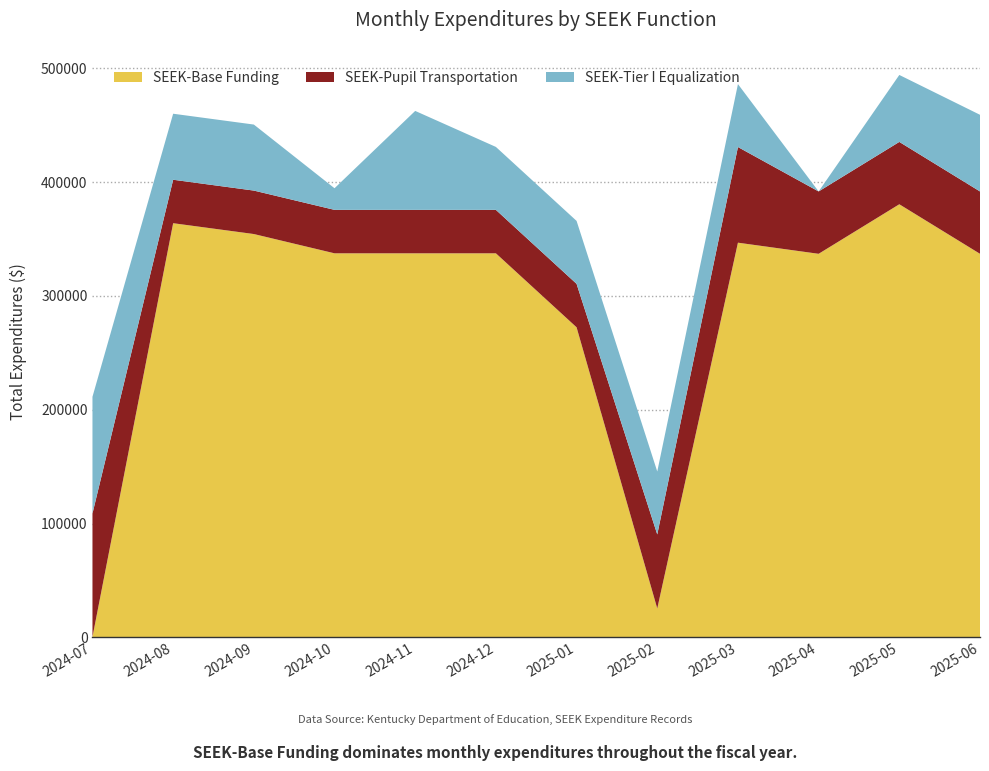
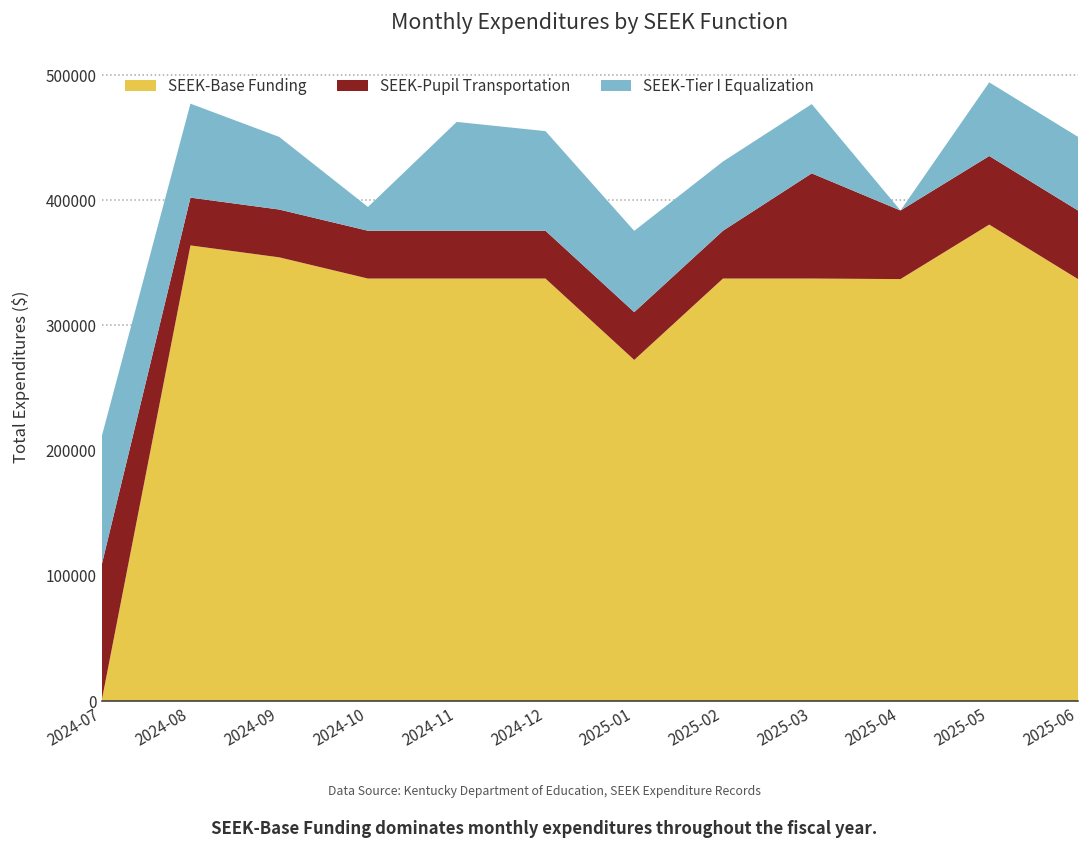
  {
    "SEEK-Base Funding": {
-     "2025-02": 25000,
-     "2025-03": 347000
+     "2025-02": 337000,
+     "2025-03": 337000
    },
    "SEEK-Pupil Transportation": {
-     "2025-02": 65000
+     "2025-02": 38000
    },
    "SEEK-Tier I Equalization": {
      "2024-07": 103000,
-     "2024-08": 58000,
+     "2024-08": 75000,
      "2024-09": 58000,
      "2024-10": 19000,
      "2024-11": 87000,
-     "2024-12": 55000,
-     "2025-01": 55000,
+     "2024-12": 80000,
+     "2025-01": 65000,
      "2025-02": 55000,
      "2025-03": 55000,
      "2025-05": 59000,
-     "2025-06": 67000
+     "2025-06": 59000
    }
  }
